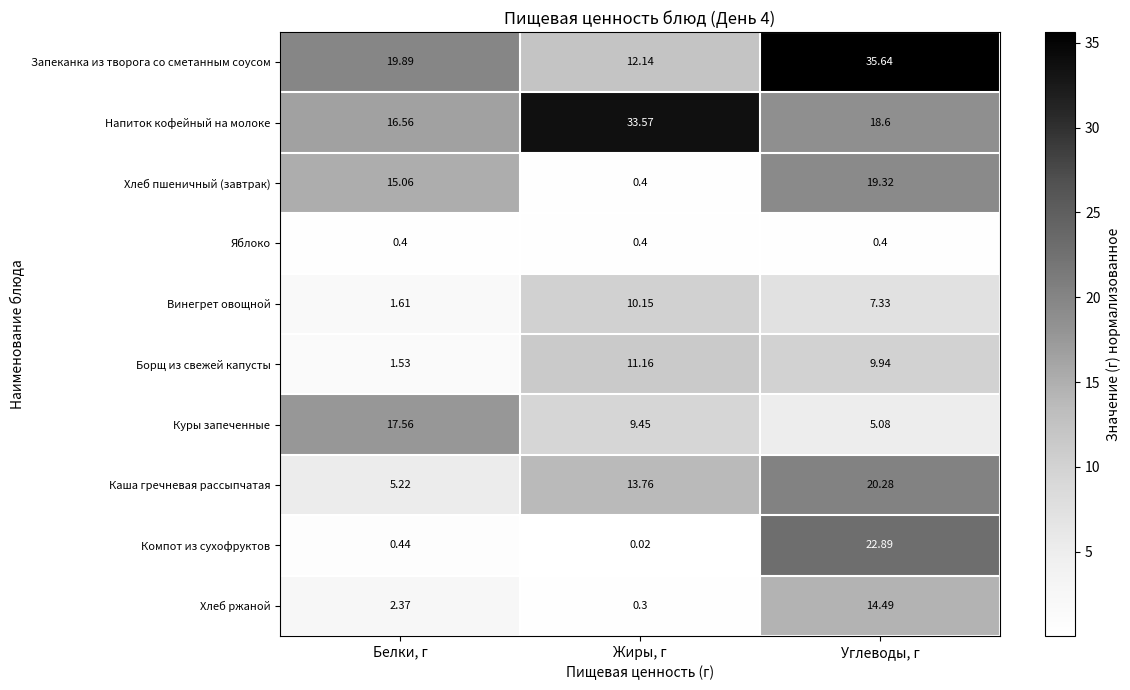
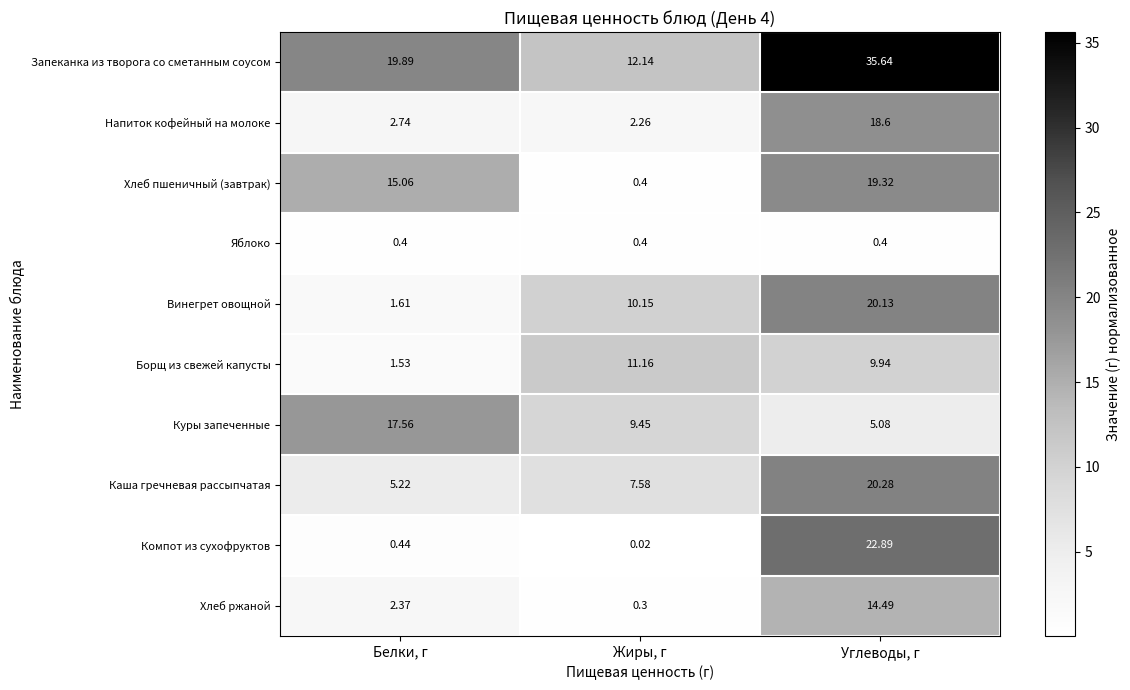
  {
    "Запеканка из творога со сметанным соусом": {
      "Белки, г": 19.89,
      "Жиры, г": 12.14,
      "Углеводы, г": 35.64
    },
    "Напиток кофейный на молоке": {
-     "Белки, г": 16.56,
-     "Жиры, г": 33.57,
+     "Белки, г": 2.74,
+     "Жиры, г": 2.26,
      "Углеводы, г": 18.6
    },
    "Хлеб пшеничный (завтрак)": {
      "Белки, г": 15.06,
      "Жиры, г": 0.4,
      "Углеводы, г": 19.32
    },
    "Яблоко": {
      "Белки, г": 0.4,
      "Жиры, г": 0.4,
      "Углеводы, г": 0.4
    },
    "Винегрет овощной": {
      "Белки, г": 1.61,
      "Жиры, г": 10.15,
-     "Углеводы, г": 7.33
+     "Углеводы, г": 20.13
    },
    "Борщ из свежей капусты": {
      "Белки, г": 1.53,
      "Жиры, г": 11.16,
      "Углеводы, г": 9.94
    },
    "Куры запеченные": {
      "Белки, г": 17.56,
      "Жиры, г": 9.45,
      "Углеводы, г": 5.08
    },
    "Каша гречневая рассыпчатая": {
      "Белки, г": 5.22,
-     "Жиры, г": 13.76,
+     "Жиры, г": 7.58,
      "Углеводы, г": 20.28
    },
    "Компот из сухофруктов": {
      "Белки, г": 0.44,
      "Жиры, г": 0.02,
      "Углеводы, г": 22.89
    },
    "Хлеб ржаной": {
      "Белки, г": 2.37,
      "Жиры, г": 0.3,
      "Углеводы, г": 14.49
    }
  }
